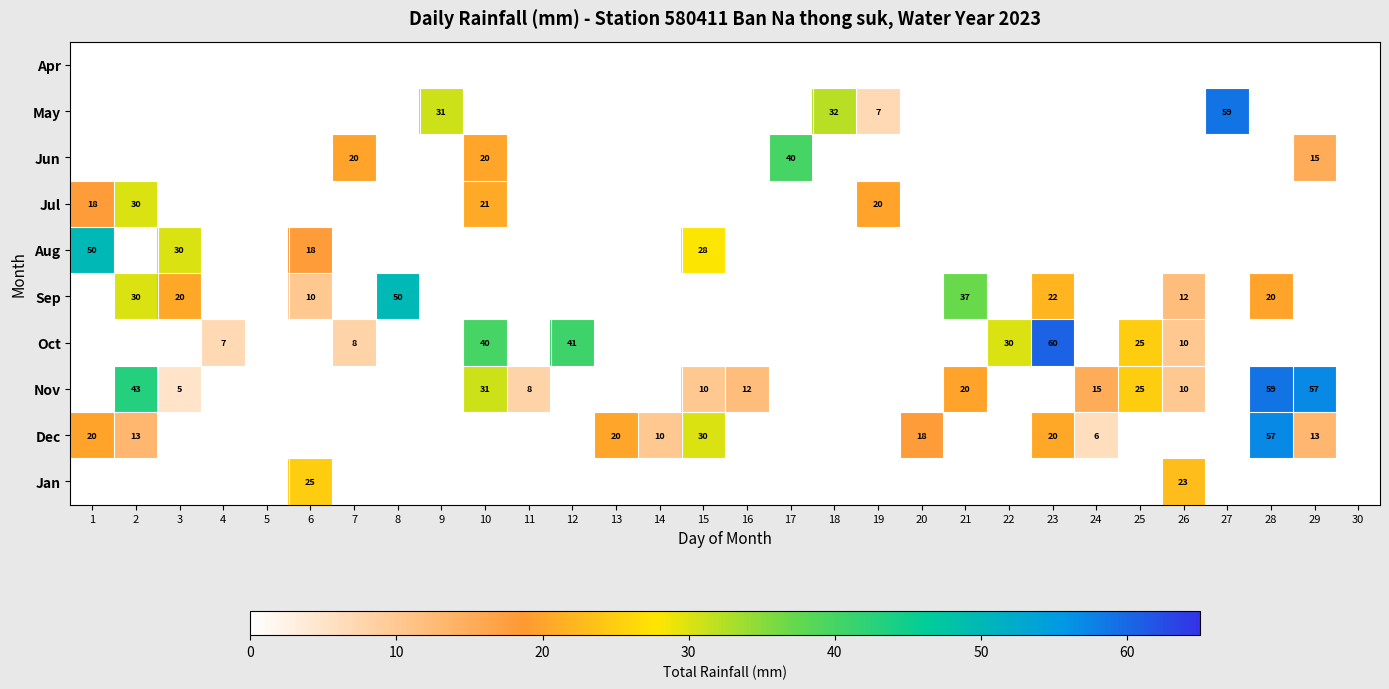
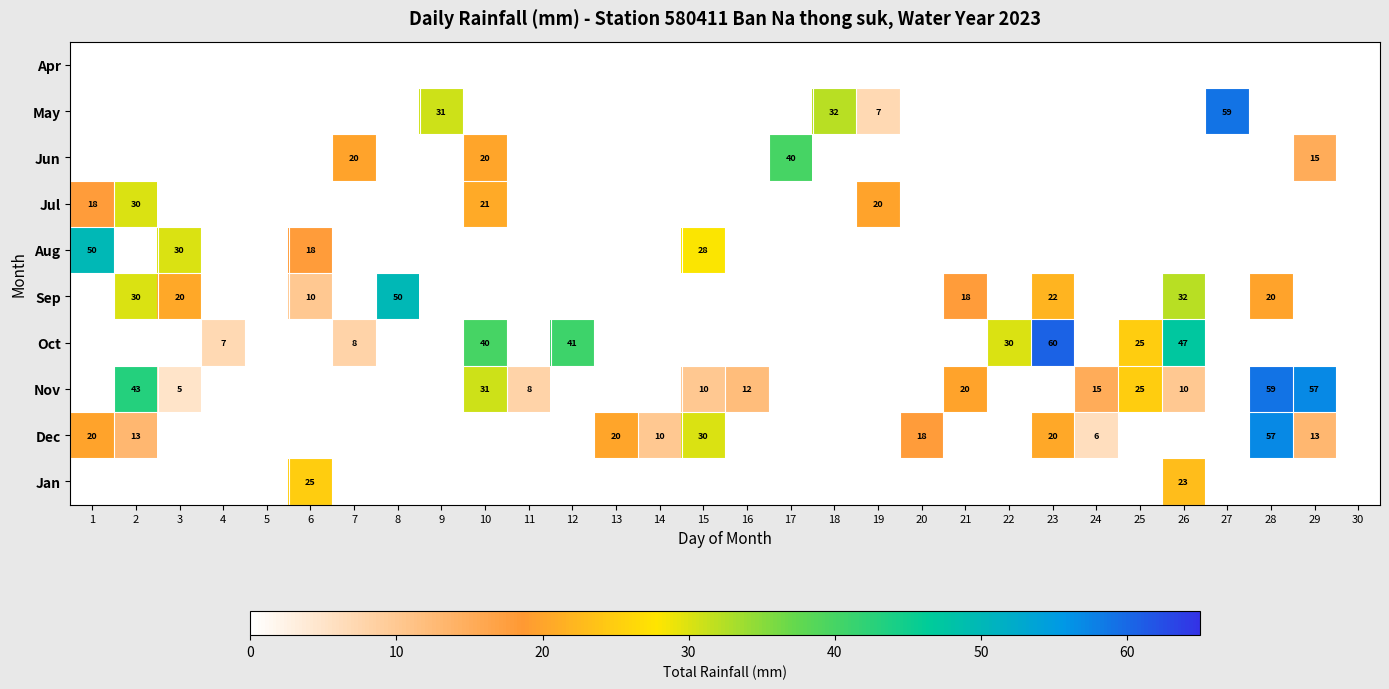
  {
    "May": {
      "9": 31,
      "18": 32,
      "19": 7,
      "27": 59
    },
    "Jun": {
      "7": 20,
      "10": 20,
      "17": 40,
      "29": 15
    },
    "Jul": {
      "1": 18,
      "2": 30,
      "10": 21,
      "19": 20
    },
    "Aug": {
      "1": 50,
      "3": 30,
      "6": 18,
      "15": 28
    },
    "Sep": {
      "2": 30,
      "3": 20,
      "6": 10,
      "8": 50,
-     "21": 37,
+     "21": 18,
      "23": 22,
-     "26": 12,
+     "26": 32,
      "28": 20
    },
    "Oct": {
      "4": 7,
      "7": 8,
      "10": 40,
      "12": 41,
      "22": 30,
      "23": 60,
      "25": 25,
-     "26": 10
+     "26": 47
    },
    "Nov": {
      "2": 43,
      "3": 5,
      "10": 31,
      "11": 8,
      "15": 10,
      "16": 12,
      "21": 20,
      "24": 15,
      "25": 25,
      "26": 10,
      "28": 59,
      "29": 57
    },
    "Dec": {
      "1": 20,
      "2": 13,
      "13": 20,
      "14": 10,
      "15": 30,
      "20": 18,
      "23": 20,
      "24": 6,
      "28": 57,
      "29": 13
    },
    "Jan": {
      "6": 25,
      "26": 23
    }
  }
